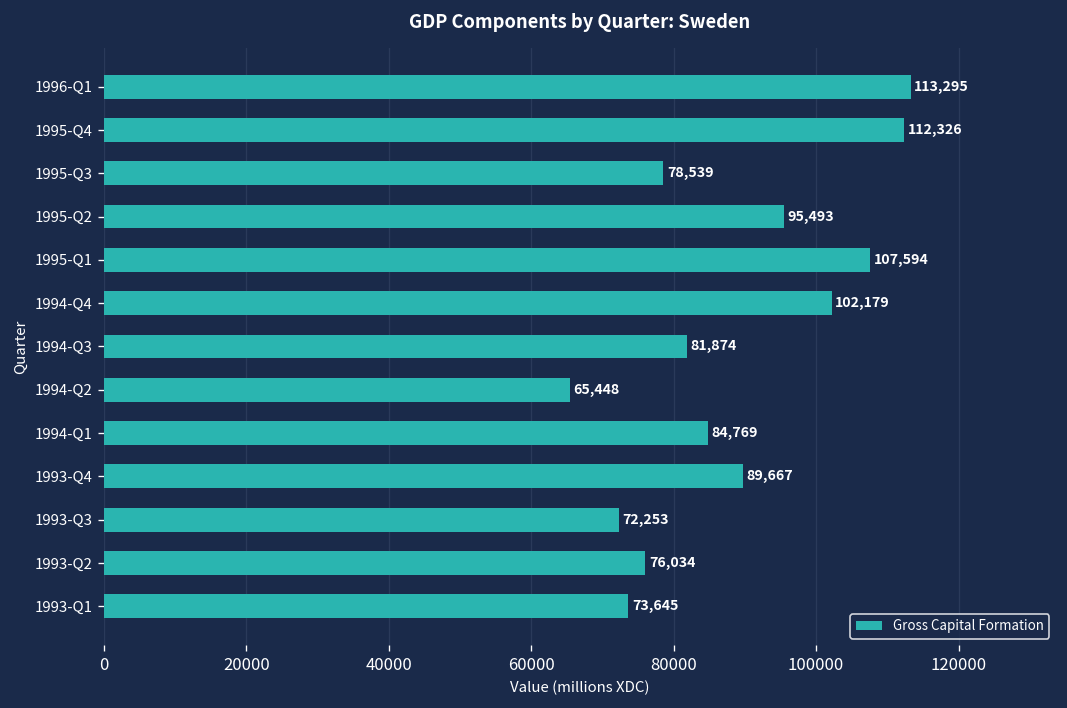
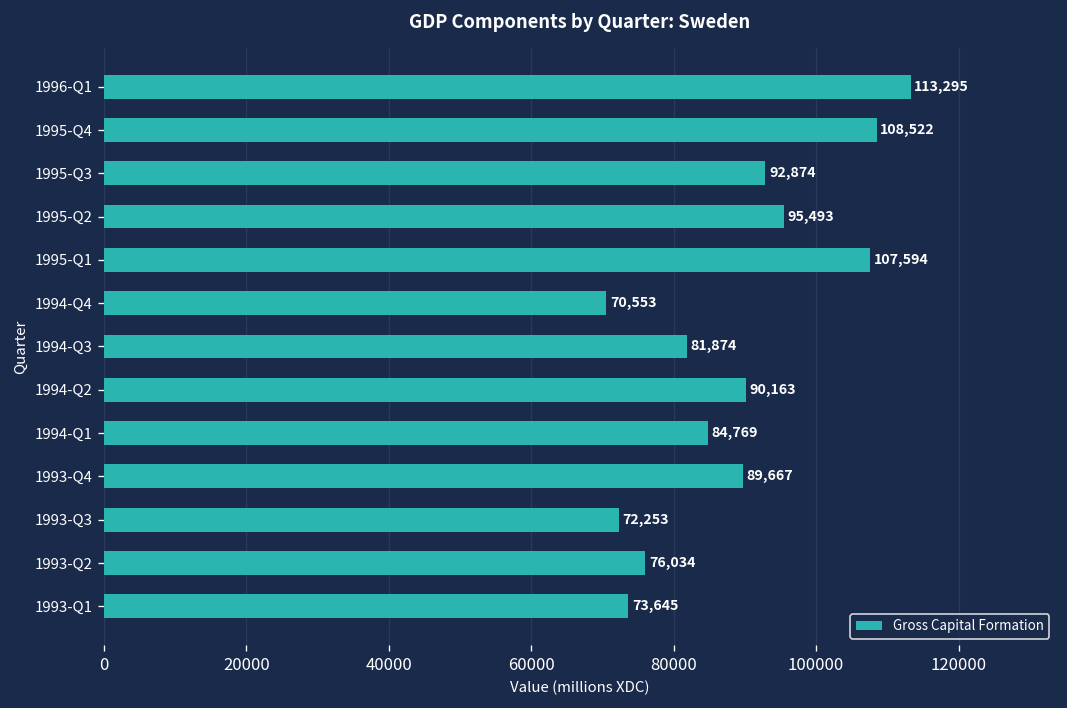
  {
    "1996-Q1": "113,295",
-   "1995-Q4": "112,326",
-   "1995-Q3": "78,539",
+   "1995-Q4": "108,522",
+   "1995-Q3": "92,874",
    "1995-Q2": "95,493",
    "1995-Q1": "107,594",
-   "1994-Q4": "102,179",
+   "1994-Q4": "70,553",
    "1994-Q3": "81,874",
-   "1994-Q2": "65,448",
+   "1994-Q2": "90,163",
    "1994-Q1": "84,769",
    "1993-Q4": "89,667",
    "1993-Q3": "72,253",
    "1993-Q2": "76,034",
    "1993-Q1": "73,645"
  }
